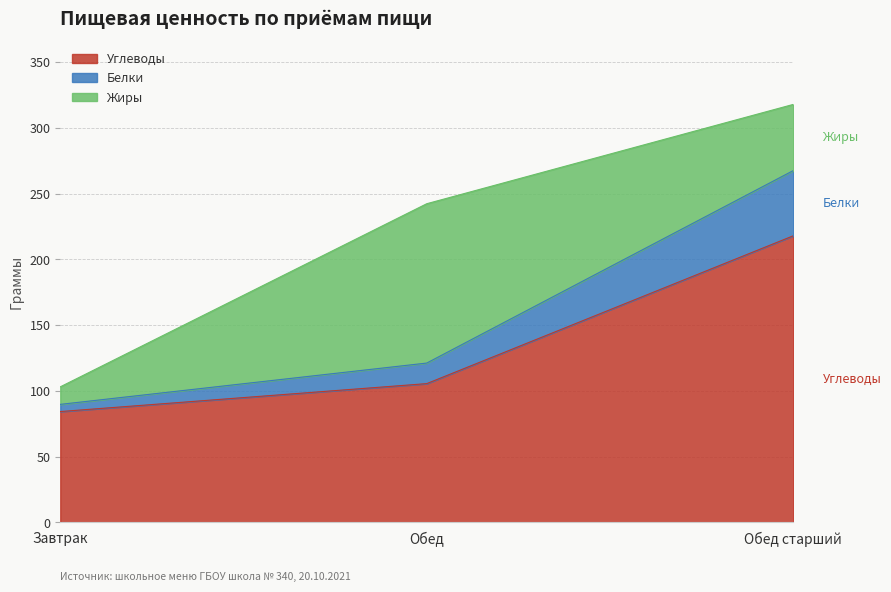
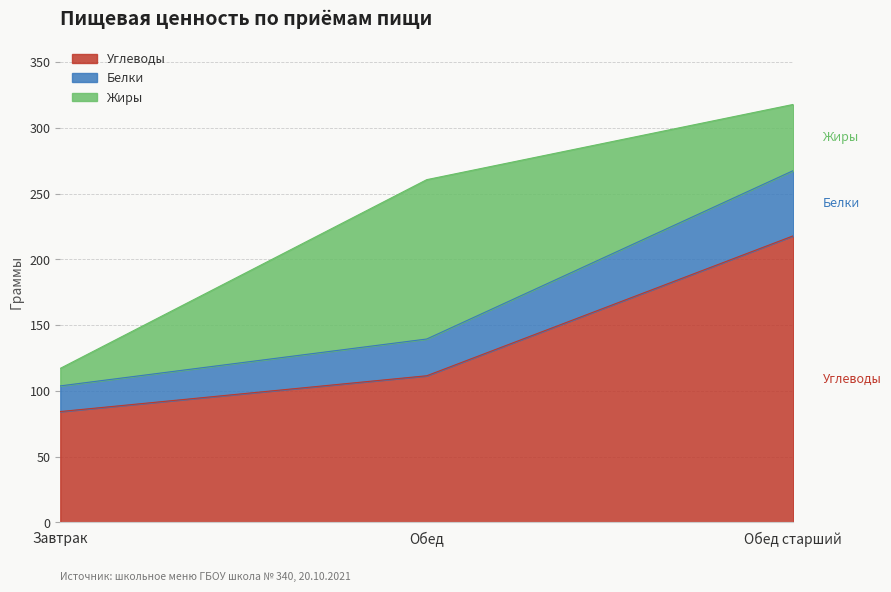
  {
    "Углеводы": {
      "Завтрак": 84,
-     "Обед": 106,
+     "Обед": 111,
      "Обед старший": 218
    },
    "Белки": {
-     "Завтрак": 5,
-     "Обед": 16,
+     "Завтрак": 20,
+     "Обед": 28,
      "Обед старший": 50
    },
    "Жиры": {
      "Завтрак": 13,
      "Обед": 121,
      "Обед старший": 50
    }
  }
